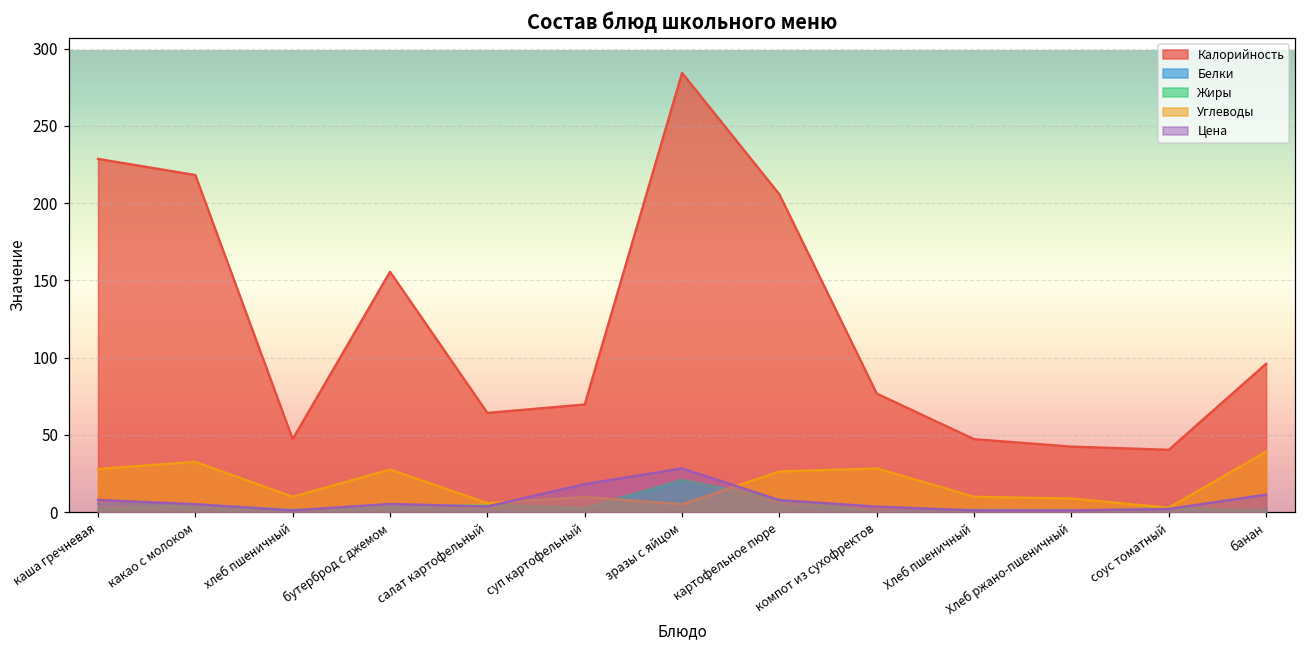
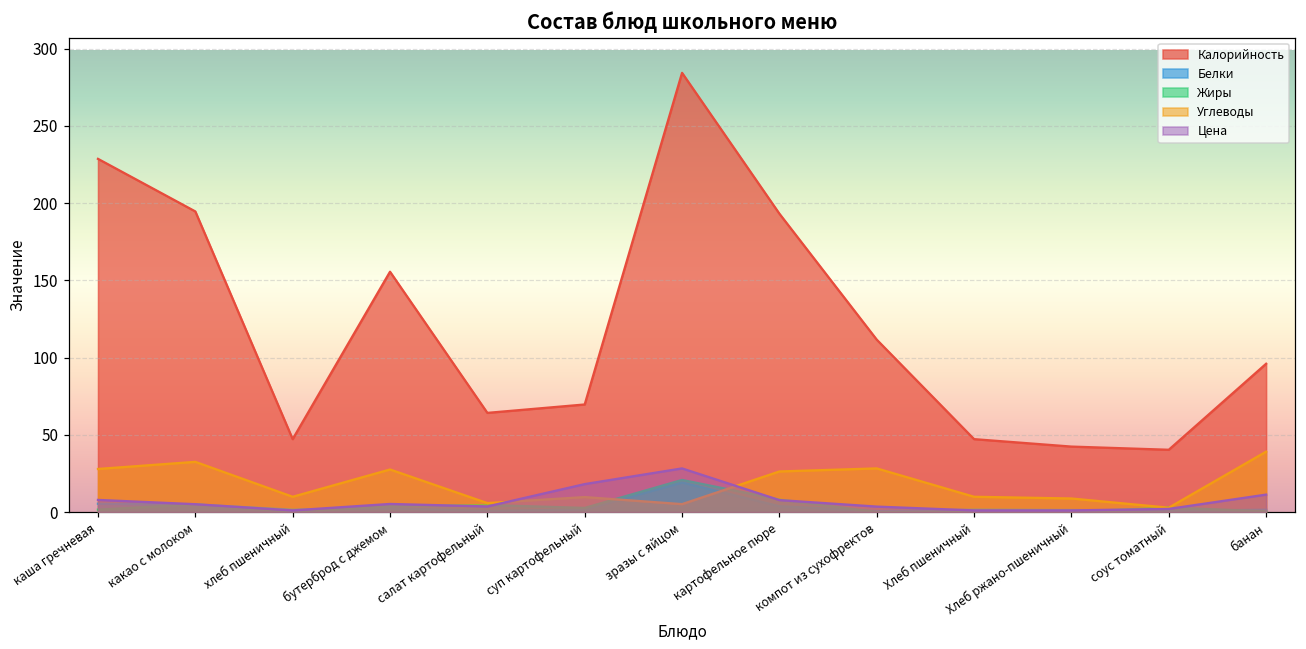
  {
    "Калорийность": {
      "каша гречневая": 229,
-     "какао с молоком": 218,
+     "какао с молоком": 195,
      "хлеб пшеничный": 47,
      "бутерброд с джемом": 156,
      "салат картофельный": 64,
      "суп картофельный": 70,
      "зразы с яйцом": 284,
-     "картофельное пюре": 206,
-     "компот из сухофректов": 77,
+     "картофельное пюре": 193,
+     "компот из сухофректов": 112,
      "Хлеб пшеничный": 47,
      "Хлеб ржано-пшеничный": 42,
      "соус томатный": 40,
      "банан": 96
    },
    "Белки": {
      "каша гречневая": 5,
      "салат картофельный": 1,
      "картофельное пюре": 4
    },
    "Жиры": {
      "каша гречневая": 2
    },
    "Углеводы": {
      "каша гречневая": 28,
      "какао с молоком": 33,
      "хлеб пшеничный": 10,
      "бутерброд с джемом": 28,
      "суп картофельный": 10,
      "зразы с яйцом": 5,
      "картофельное пюре": 26,
      "компот из сухофректов": 28,
      "Хлеб пшеничный": 10,
      "Хлеб ржано-пшеничный": 9,
      "банан": 39
    },
    "Цена": {
      "каша гречневая": 8,
      "суп картофельный": 18,
      "зразы с яйцом": 28,
      "компот из сухофректов": 4,
      "банан": 11
    }
  }
